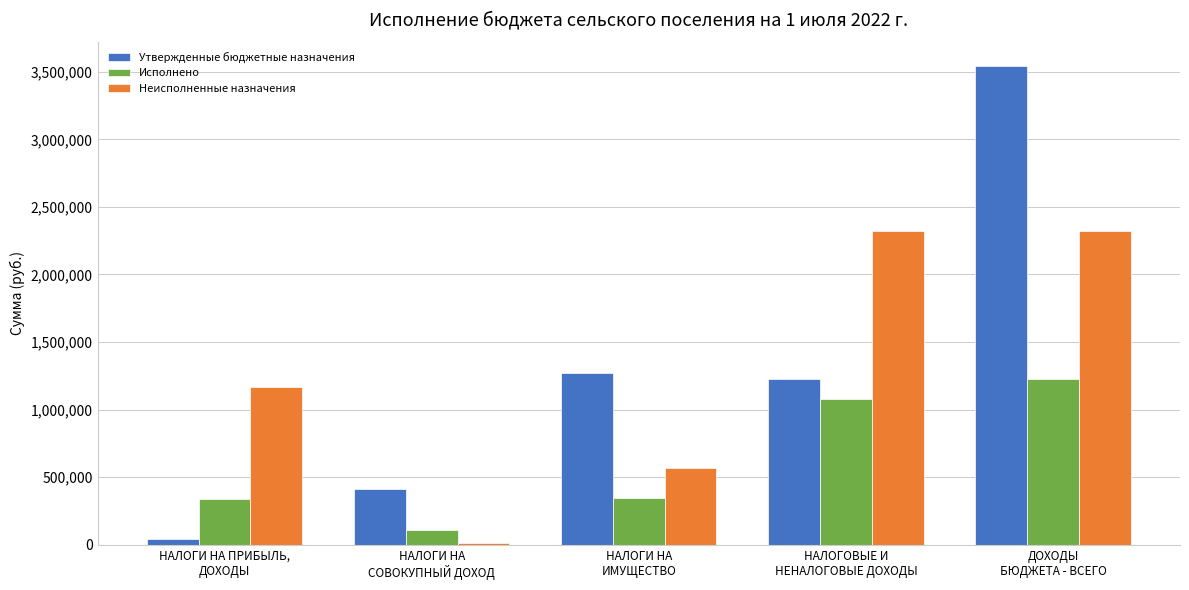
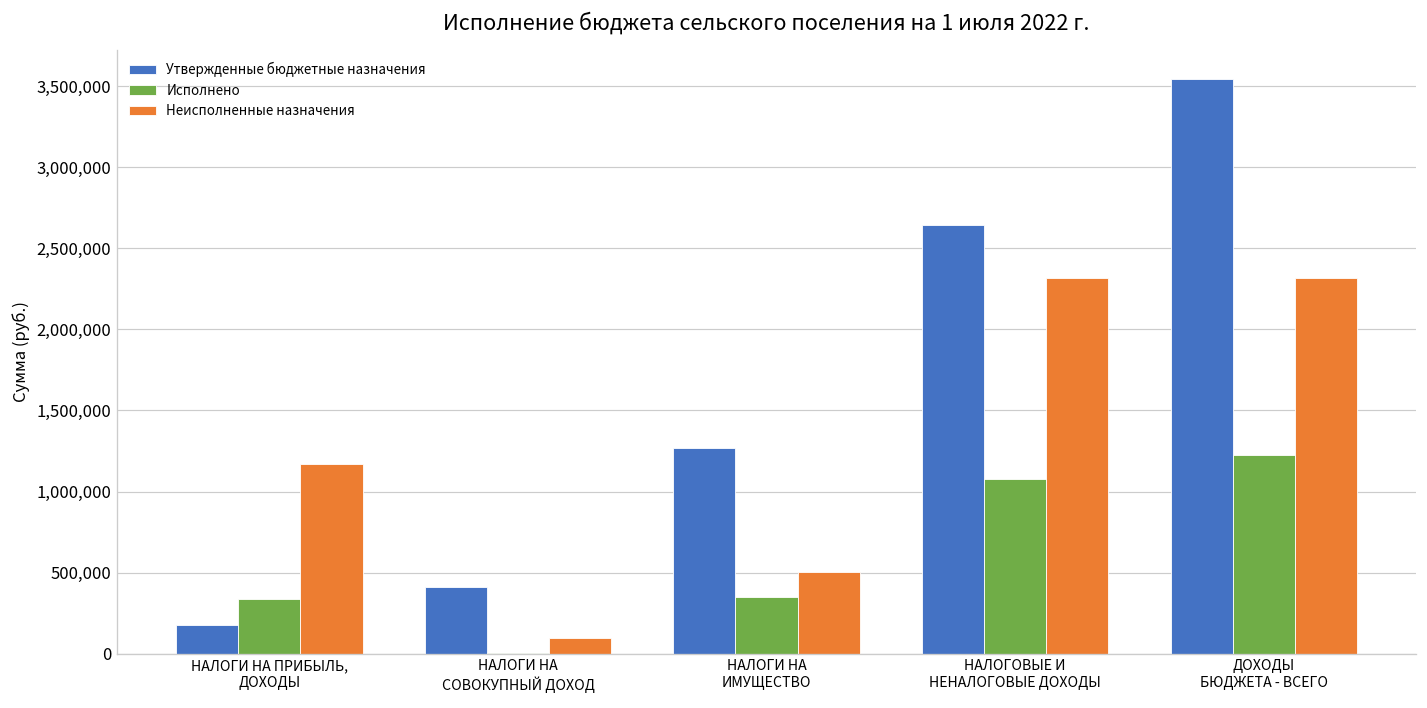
  {
    "Утвержденные бюджетные назначения": {
-     "НАЛОГИ НА ПРИБЫЛЬ, ДОХОДЫ": "40,000",
+     "НАЛОГИ НА ПРИБЫЛЬ, ДОХОДЫ": "180,000",
      "НАЛОГИ НА СОВОКУПНЫЙ ДОХОД": "410,000",
      "НАЛОГИ НА ИМУЩЕСТВО": "1,270,000",
-     "НАЛОГОВЫЕ И НЕНАЛОГОВЫЕ ДОХОДЫ": "1,230,000",
+     "НАЛОГОВЫЕ И НЕНАЛОГОВЫЕ ДОХОДЫ": "2,640,000",
      "ДОХОДЫ БЮДЖЕТА - ВСЕГО": "3,550,000"
    },
    "Исполнено": {
      "НАЛОГИ НА ПРИБЫЛЬ, ДОХОДЫ": "340,000",
-     "НАЛОГИ НА СОВОКУПНЫЙ ДОХОД": "110,000",
+     "НАЛОГИ НА СОВОКУПНЫЙ ДОХОД": "10,000",
      "НАЛОГИ НА ИМУЩЕСТВО": "350,000",
      "НАЛОГОВЫЕ И НЕНАЛОГОВЫЕ ДОХОДЫ": "1,080,000",
      "ДОХОДЫ БЮДЖЕТА - ВСЕГО": "1,230,000"
    },
    "Неисполненные назначения": {
      "НАЛОГИ НА ПРИБЫЛЬ, ДОХОДЫ": "1,170,000",
-     "НАЛОГИ НА СОВОКУПНЫЙ ДОХОД": "20,000",
-     "НАЛОГИ НА ИМУЩЕСТВО": "560,000",
+     "НАЛОГИ НА СОВОКУПНЫЙ ДОХОД": "100,000",
+     "НАЛОГИ НА ИМУЩЕСТВО": "500,000",
      "НАЛОГОВЫЕ И НЕНАЛОГОВЫЕ ДОХОДЫ": "2,320,000",
      "ДОХОДЫ БЮДЖЕТА - ВСЕГО": "2,320,000"
    }
  }
